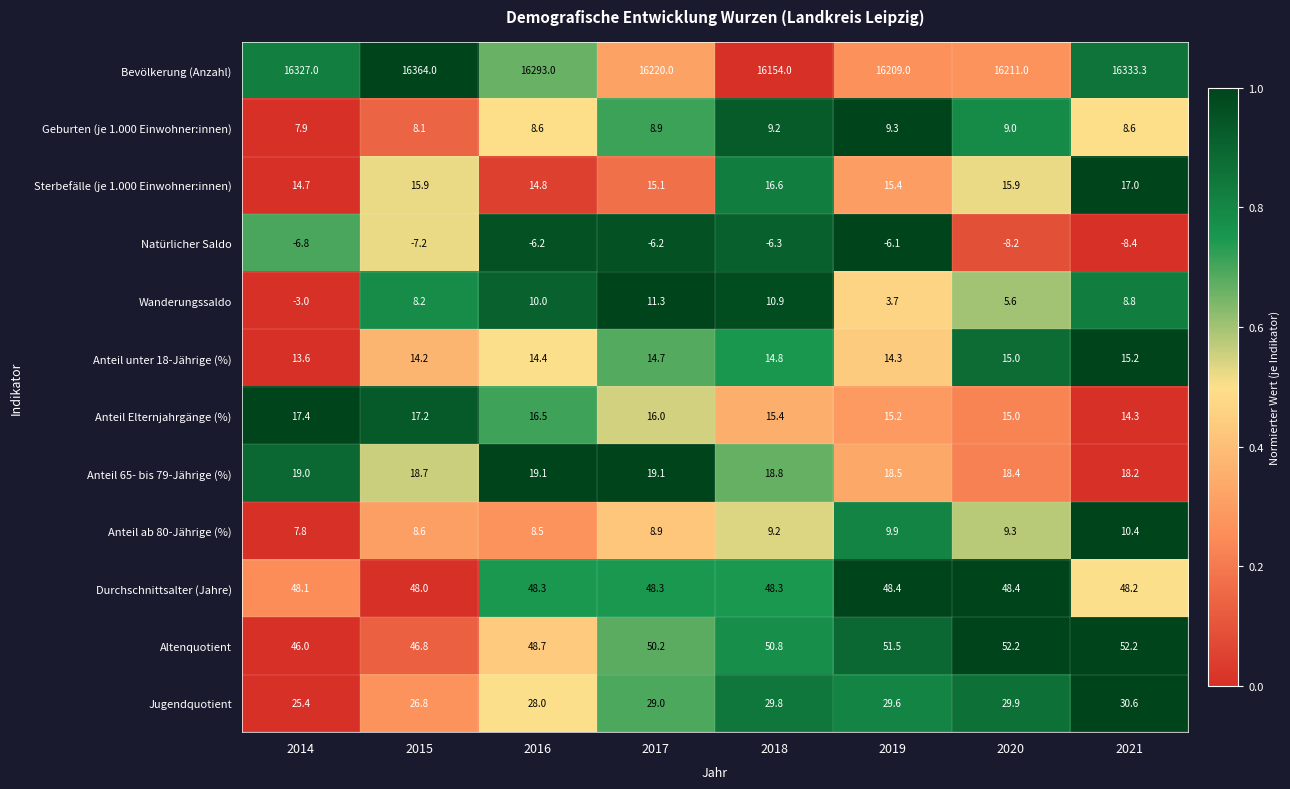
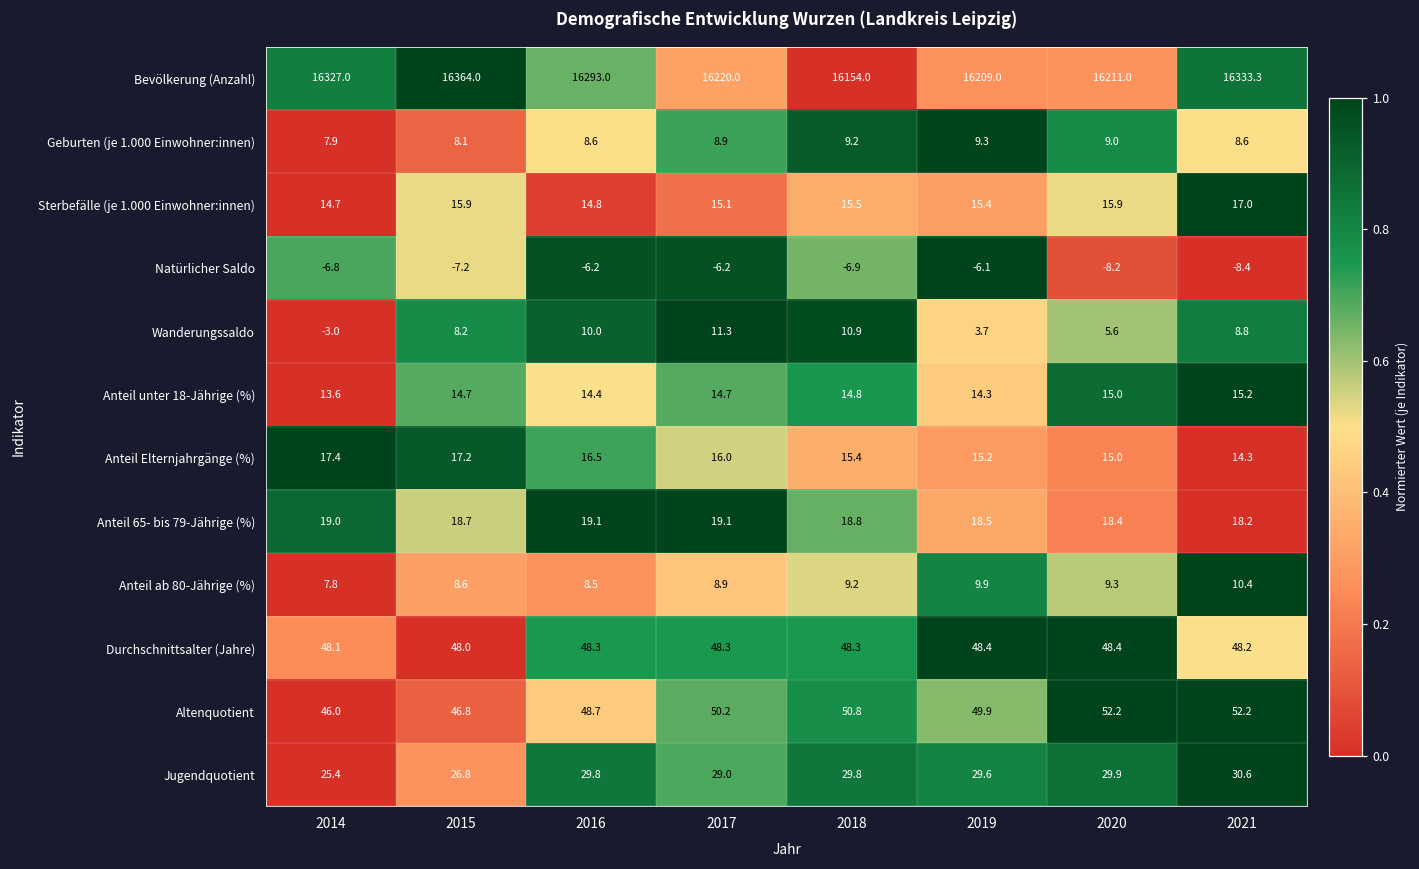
  {
    "Bevölkerung (Anzahl)": {
      "2014": 16327.0,
      "2015": 16364.0,
      "2016": 16293.0,
      "2017": 16220.0,
      "2018": 16154.0,
      "2019": 16209.0,
      "2020": 16211.0,
      "2021": 16333.3
    },
    "Geburten (je 1.000 Einwohner:innen)": {
      "2014": 7.9,
      "2015": 8.1,
      "2016": 8.6,
      "2017": 8.9,
      "2018": 9.2,
      "2019": 9.3,
      "2020": 9.0,
      "2021": 8.6
    },
    "Sterbefälle (je 1.000 Einwohner:innen)": {
      "2014": 14.7,
      "2015": 15.9,
      "2016": 14.8,
      "2017": 15.1,
-     "2018": 16.6,
+     "2018": 15.5,
      "2019": 15.4,
      "2020": 15.9,
      "2021": 17.0
    },
    "Natürlicher Saldo": {
      "2014": -6.8,
      "2015": -7.2,
      "2016": -6.2,
      "2017": -6.2,
-     "2018": -6.3,
+     "2018": -6.9,
      "2019": -6.1,
      "2020": -8.2,
      "2021": -8.4
    },
    "Wanderungssaldo": {
      "2014": -3.0,
      "2015": 8.2,
      "2016": 10.0,
      "2017": 11.3,
      "2018": 10.9,
      "2019": 3.7,
      "2020": 5.6,
      "2021": 8.8
    },
    "Anteil unter 18-Jährige (%)": {
      "2014": 13.6,
-     "2015": 14.2,
+     "2015": 14.7,
      "2016": 14.4,
      "2017": 14.7,
      "2018": 14.8,
      "2019": 14.3,
      "2020": 15.0,
      "2021": 15.2
    },
    "Anteil Elternjahrgänge (%)": {
      "2014": 17.4,
      "2015": 17.2,
      "2016": 16.5,
      "2017": 16.0,
      "2018": 15.4,
      "2019": 15.2,
      "2020": 15.0,
      "2021": 14.3
    },
    "Anteil 65- bis 79-Jährige (%)": {
      "2014": 19.0,
      "2015": 18.7,
      "2016": 19.1,
      "2017": 19.1,
      "2018": 18.8,
      "2019": 18.5,
      "2020": 18.4,
      "2021": 18.2
    },
    "Anteil ab 80-Jährige (%)": {
      "2014": 7.8,
      "2015": 8.6,
      "2016": 8.5,
      "2017": 8.9,
      "2018": 9.2,
      "2019": 9.9,
      "2020": 9.3,
      "2021": 10.4
    },
    "Durchschnittsalter (Jahre)": {
      "2014": 48.1,
      "2015": 48.0,
      "2016": 48.3,
      "2017": 48.3,
      "2018": 48.3,
      "2019": 48.4,
      "2020": 48.4,
      "2021": 48.2
    },
    "Altenquotient": {
      "2014": 46.0,
      "2015": 46.8,
      "2016": 48.7,
      "2017": 50.2,
      "2018": 50.8,
-     "2019": 51.5,
+     "2019": 49.9,
      "2020": 52.2,
      "2021": 52.2
    },
    "Jugendquotient": {
      "2014": 25.4,
      "2015": 26.8,
-     "2016": 28.0,
+     "2016": 29.8,
      "2017": 29.0,
      "2018": 29.8,
      "2019": 29.6,
      "2020": 29.9,
      "2021": 30.6
    }
  }
